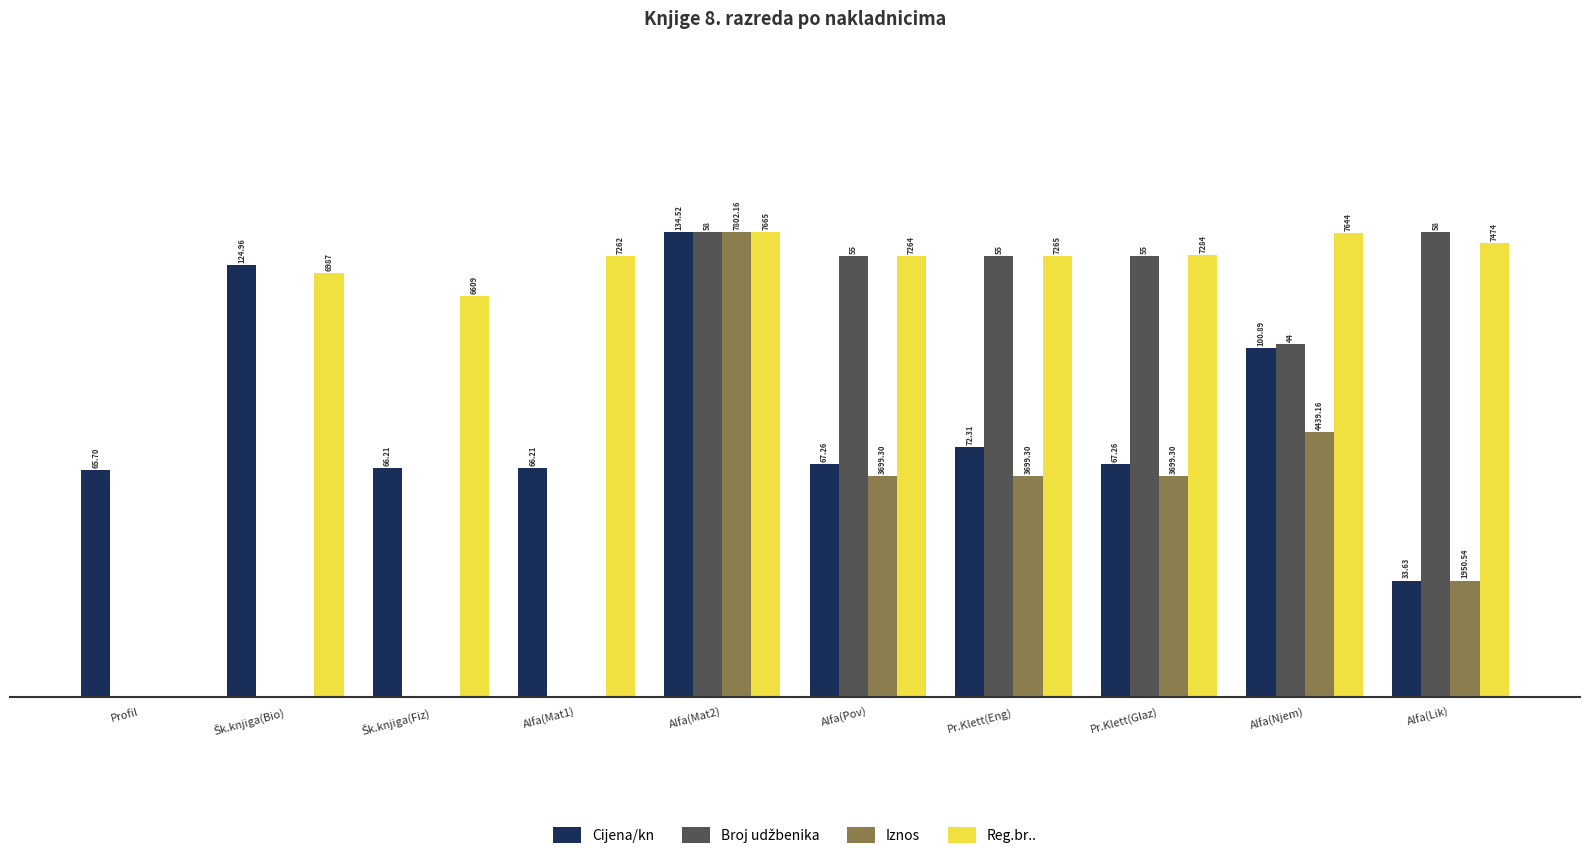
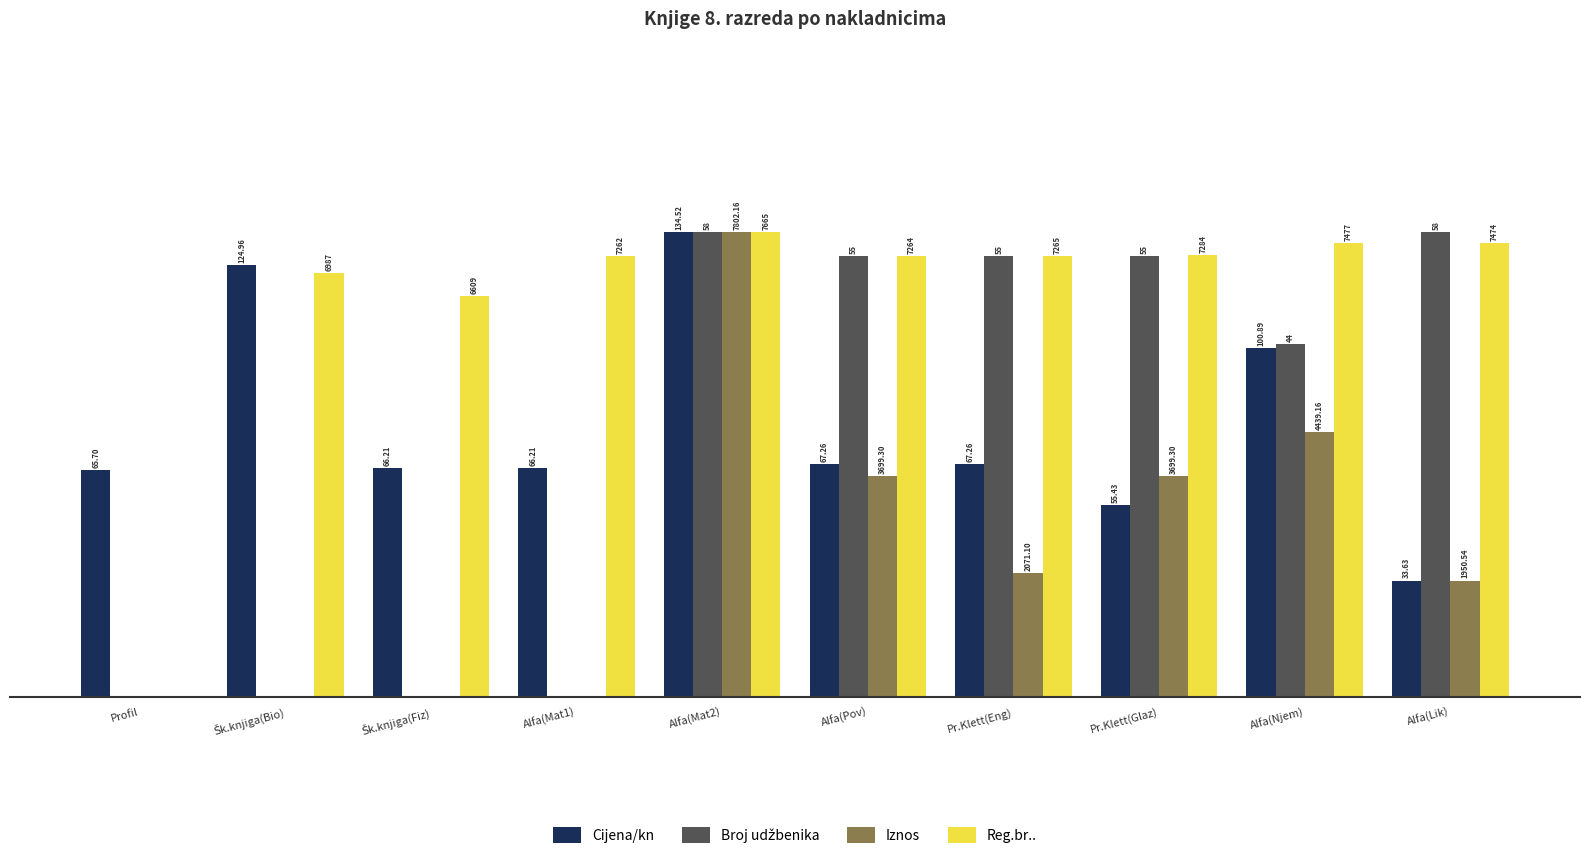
  {
    "Cijena/kn": {
-     "Pr.Klett(Eng)": 72.31,
-     "Pr.Klett(Glaz)": 67.26
+     "Pr.Klett(Eng)": 67.26,
+     "Pr.Klett(Glaz)": 55.43
    },
    "Iznos": {
-     "Pr.Klett(Eng)": 3699.30
+     "Pr.Klett(Eng)": 2071.10
    },
    "Reg.br..": {
-     "Alfa(Njem)": 7644
+     "Alfa(Njem)": 7477
    }
  }
